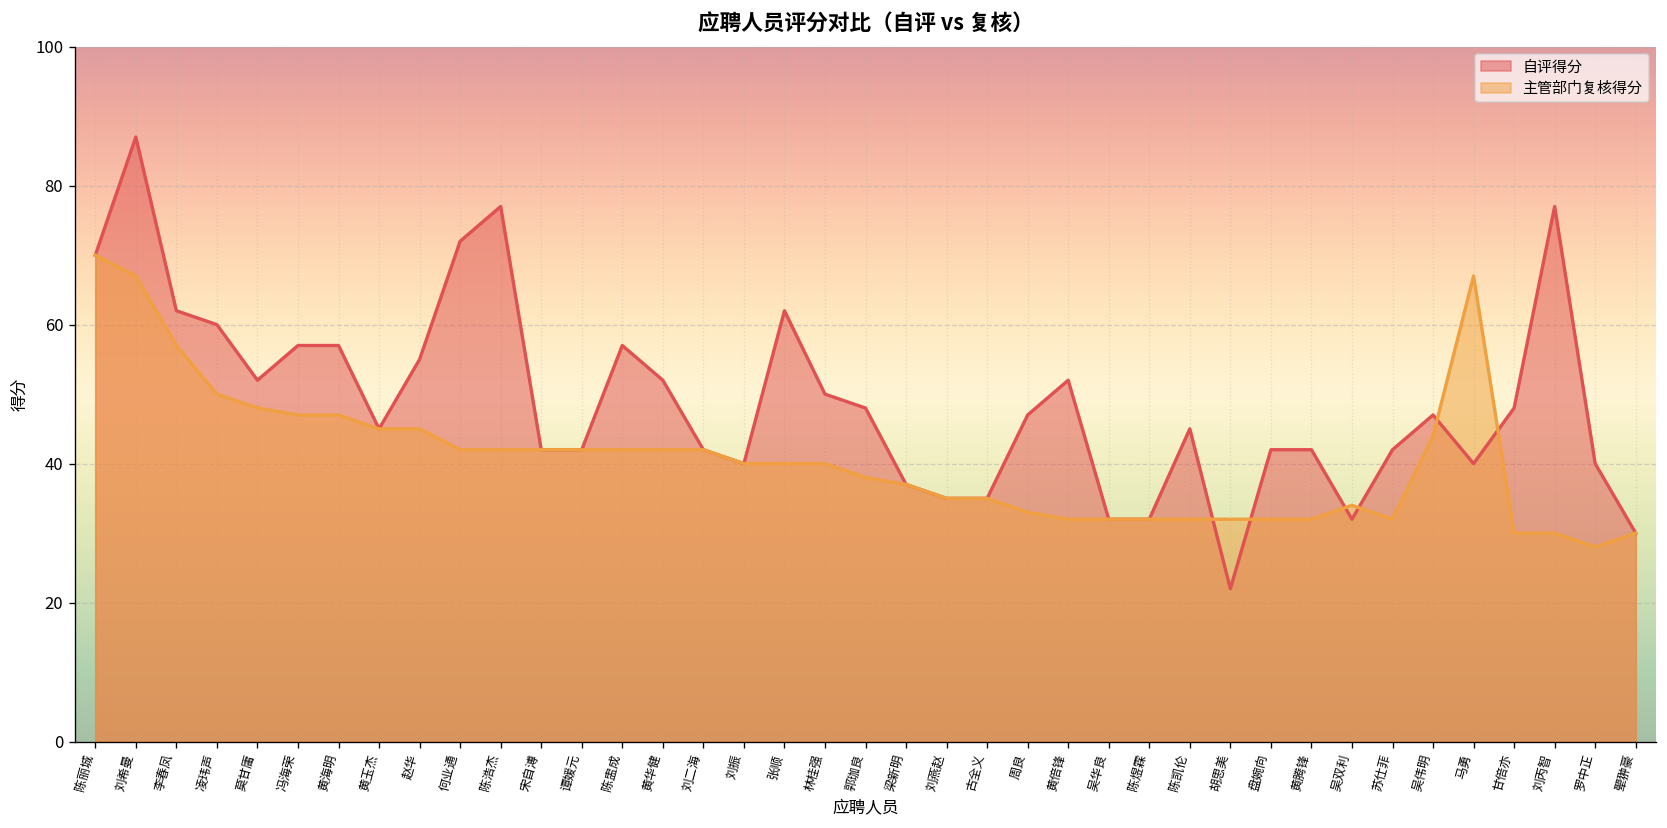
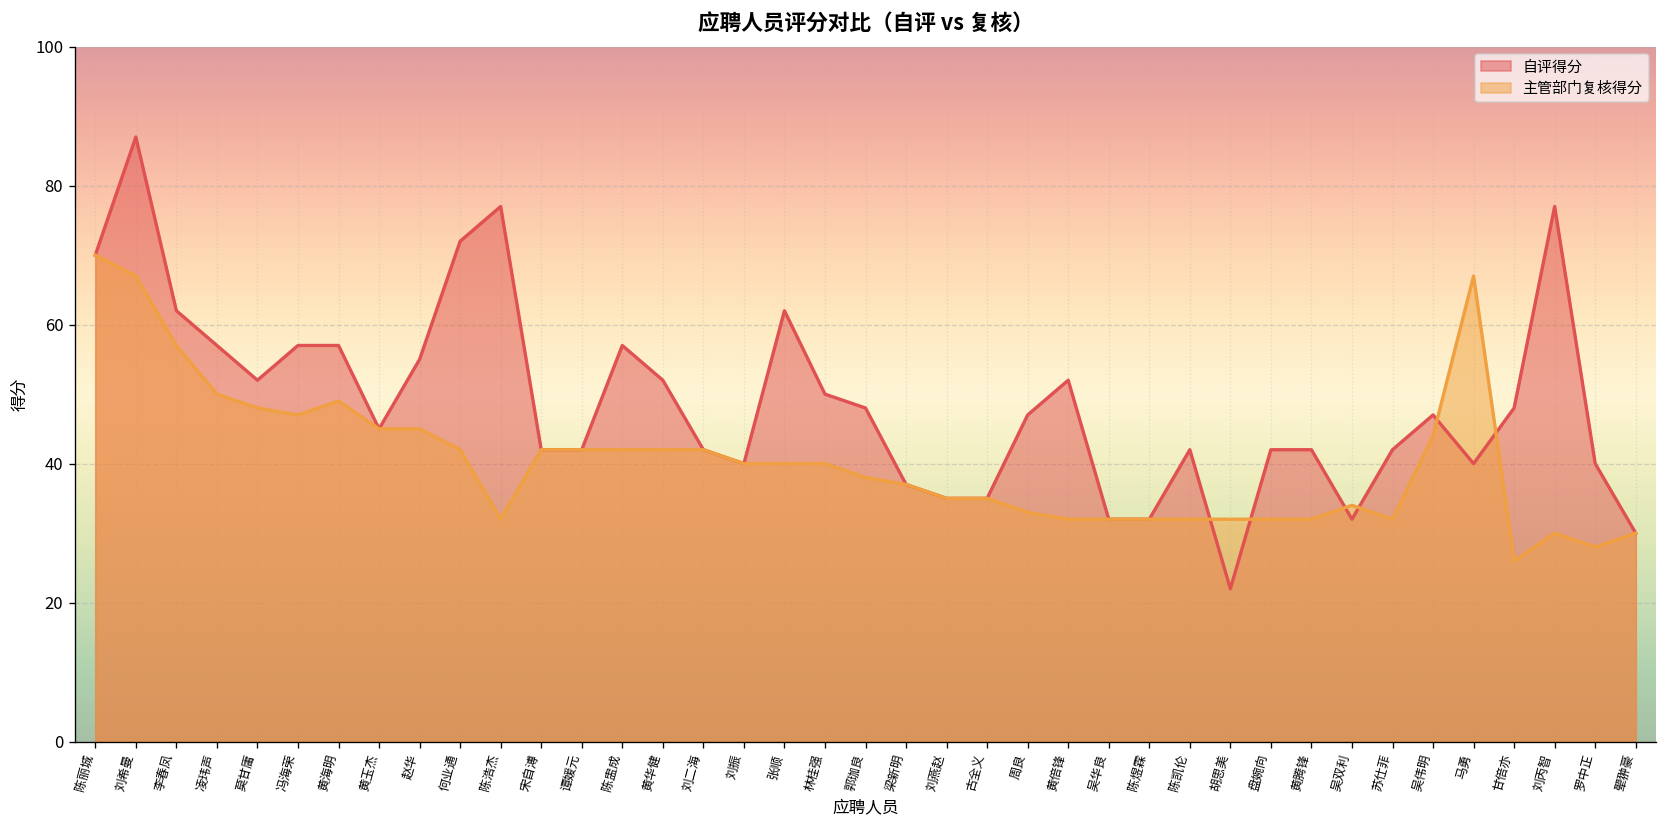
  {
    "自评得分": {
      "刘希曼": 87,
      "李春凤": 62,
-     "凌玮声": 60,
+     "凌玮声": 57,
      "莫甘庸": 52,
      "冯海荣": 57,
      "黄海明": 57,
      "赵华": 55,
      "何业通": 72,
      "陈浩杰": 77,
      "陈盅成": 57,
      "黄华健": 52,
      "张顺": 62,
      "林桂强": 50,
      "郭珈良": 48,
      "周良": 47,
      "黄倍锋": 52,
-     "陈凯伦": 45,
+     "陈凯伦": 42,
      "胡思美": 22,
      "盘婉向": 42,
      "黄腾锋": 42,
      "吴双利": 32,
      "苏仕菲": 42,
      "吴伟明": 47,
      "马勇": 40,
      "甘倍亦": 48,
      "刘丙智": 77,
      "罗中正": 40
    },
    "主管部门复核得分": {
      "刘希曼": 67,
      "李春凤": 57,
      "凌玮声": 50,
      "莫甘庸": 48,
      "冯海荣": 47,
-     "黄海明": 47,
+     "黄海明": 49,
      "赵华": 45,
      "何业通": 42,
-     "陈浩杰": 42,
+     "陈浩杰": 32,
      "陈盅成": 42,
      "黄华健": 42,
      "张顺": 40,
      "林桂强": 40,
      "郭珈良": 38,
      "周良": 33,
      "黄倍锋": 32,
      "陈凯伦": 32,
      "胡思美": 32,
      "盘婉向": 32,
      "黄腾锋": 32,
      "吴双利": 34,
      "苏仕菲": 32,
      "吴伟明": 44,
      "马勇": 67,
-     "甘倍亦": 30,
+     "甘倍亦": 26,
      "刘丙智": 30,
      "罗中正": 28
    }
  }
